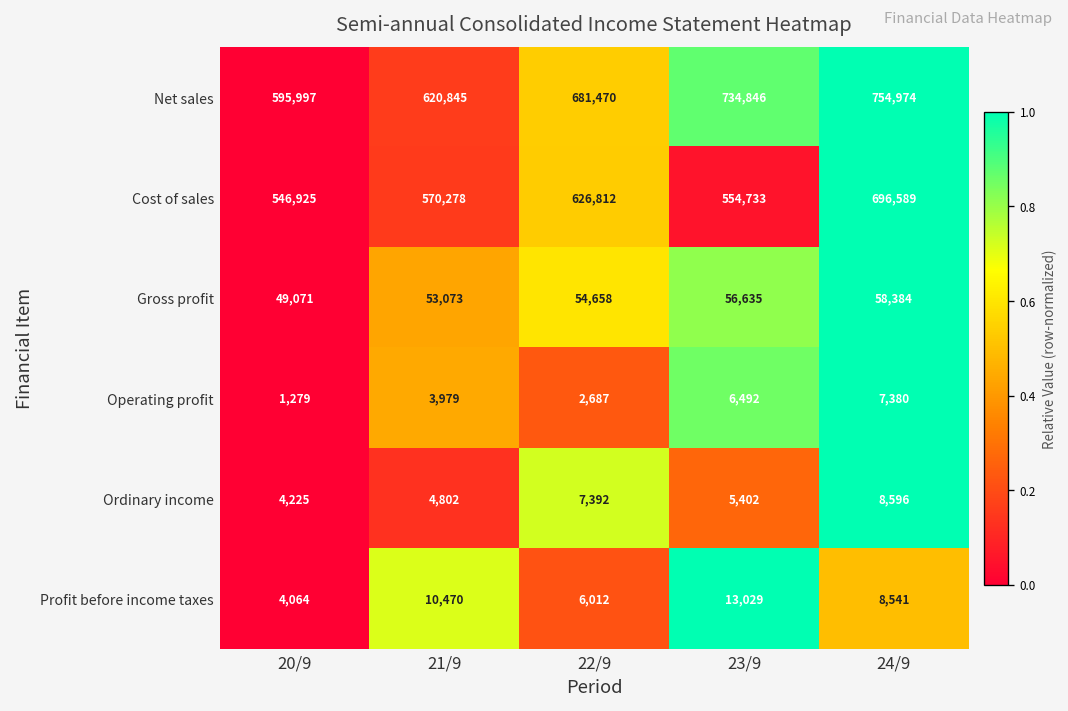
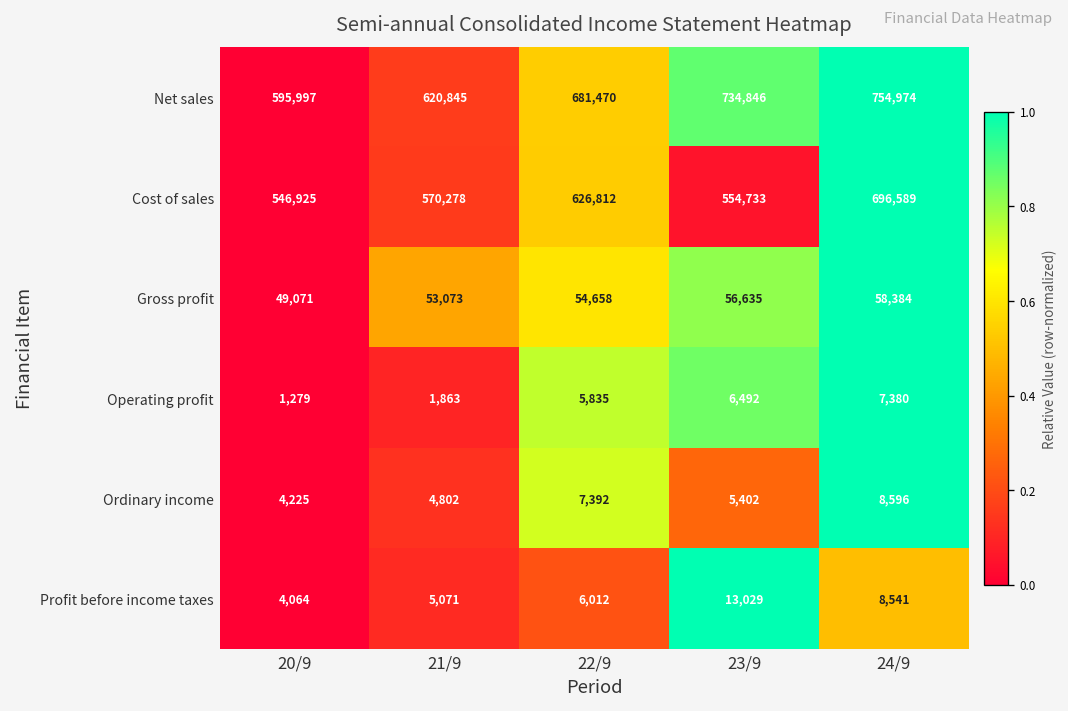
  {
    "Net sales": {
      "20/9": "595,997",
      "21/9": "620,845",
      "22/9": "681,470",
      "23/9": "734,846",
      "24/9": "754,974"
    },
    "Cost of sales": {
      "20/9": "546,925",
      "21/9": "570,278",
      "22/9": "626,812",
      "23/9": "554,733",
      "24/9": "696,589"
    },
    "Gross profit": {
      "20/9": "49,071",
      "21/9": "53,073",
      "22/9": "54,658",
      "23/9": "56,635",
      "24/9": "58,384"
    },
    "Operating profit": {
      "20/9": "1,279",
-     "21/9": "3,979",
-     "22/9": "2,687",
+     "21/9": "1,863",
+     "22/9": "5,835",
      "23/9": "6,492",
      "24/9": "7,380"
    },
    "Ordinary income": {
      "20/9": "4,225",
      "21/9": "4,802",
      "22/9": "7,392",
      "23/9": "5,402",
      "24/9": "8,596"
    },
    "Profit before income taxes": {
      "20/9": "4,064",
-     "21/9": "10,470",
+     "21/9": "5,071",
      "22/9": "6,012",
      "23/9": "13,029",
      "24/9": "8,541"
    }
  }
